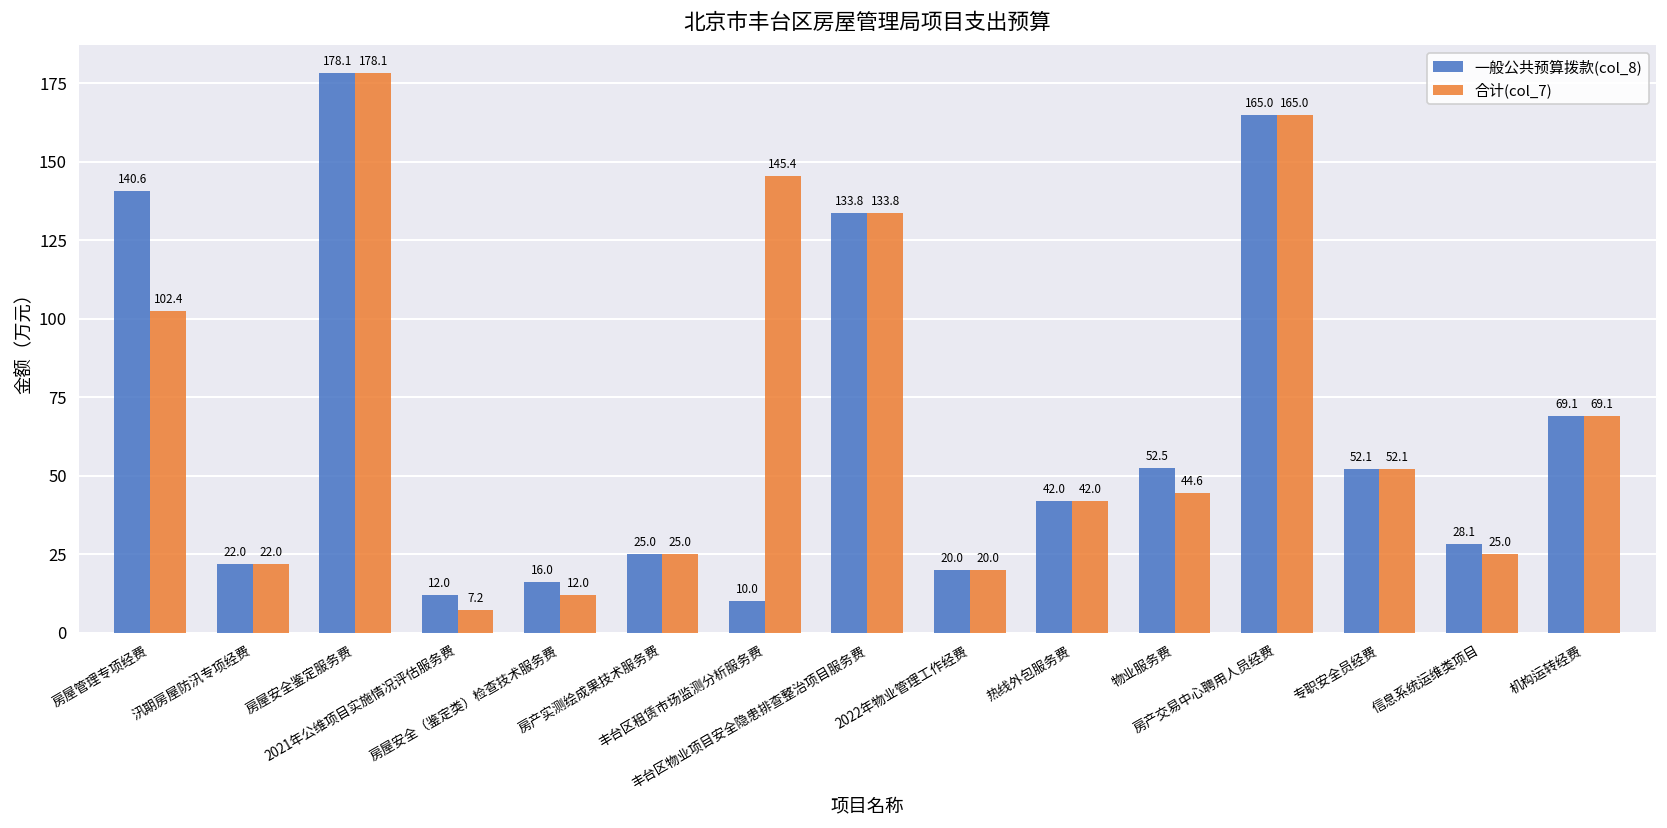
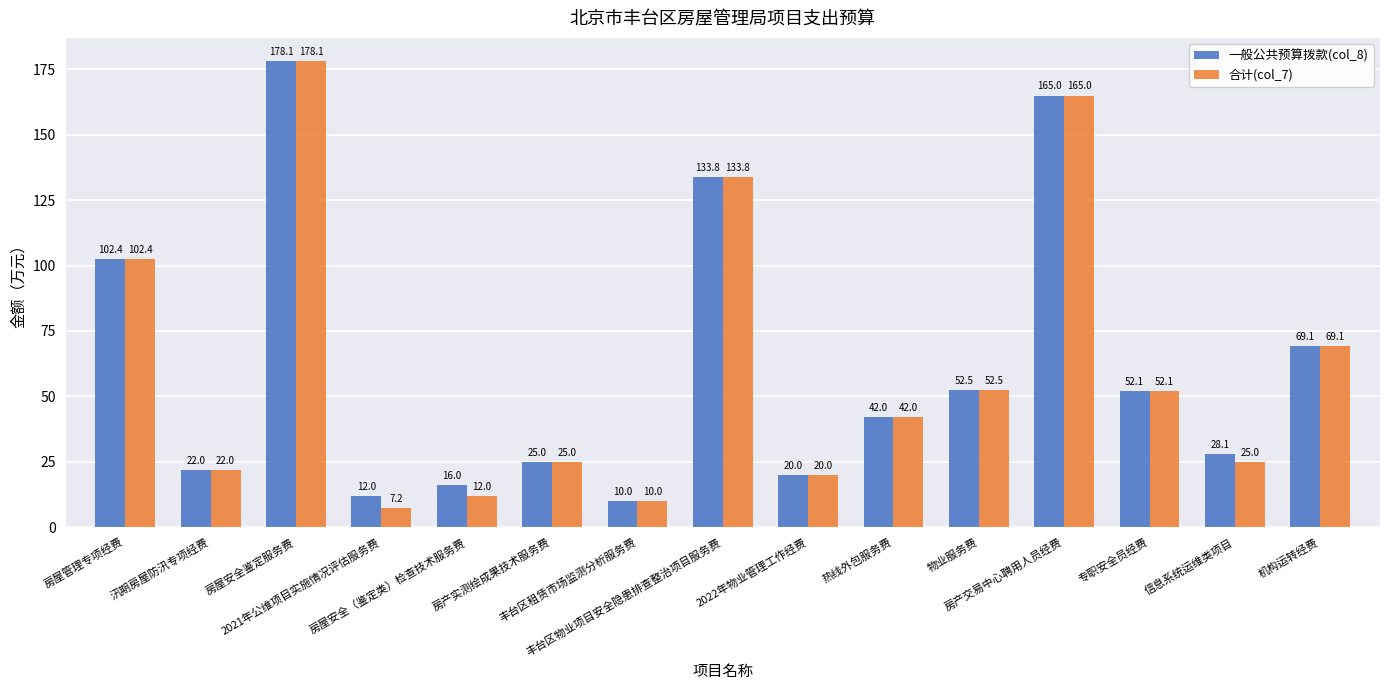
  {
    "一般公共预算拨款(col_8)": {
-     "房屋管理专项经费": 140.6,
+     "房屋管理专项经费": 102.4,
      "汛期房屋防汛专项经费": 22.0,
      "房屋安全鉴定服务费": 178.1,
      "2021年公维项目实施情况评估服务费": 12.0,
      "房屋安全（鉴定类）检查技术服务费": 16.0,
      "房产实测绘成果技术服务费": 25.0,
      "丰台区租赁市场监测分析服务费": 10.0,
      "丰台区物业项目安全隐患排查整治项目服务费": 133.8,
      "2022年物业管理工作经费": 20.0,
      "热线外包服务费": 42.0,
      "物业服务费": 52.5,
      "房产交易中心聘用人员经费": 165.0,
      "专职安全员经费": 52.1,
      "信息系统运维类项目": 28.1,
      "机构运转经费": 69.1
    },
    "合计(col_7)": {
      "房屋管理专项经费": 102.4,
      "汛期房屋防汛专项经费": 22.0,
      "房屋安全鉴定服务费": 178.1,
      "2021年公维项目实施情况评估服务费": 7.2,
      "房屋安全（鉴定类）检查技术服务费": 12.0,
      "房产实测绘成果技术服务费": 25.0,
-     "丰台区租赁市场监测分析服务费": 145.4,
+     "丰台区租赁市场监测分析服务费": 10.0,
      "丰台区物业项目安全隐患排查整治项目服务费": 133.8,
      "2022年物业管理工作经费": 20.0,
      "热线外包服务费": 42.0,
-     "物业服务费": 44.6,
+     "物业服务费": 52.5,
      "房产交易中心聘用人员经费": 165.0,
      "专职安全员经费": 52.1,
      "信息系统运维类项目": 25.0,
      "机构运转经费": 69.1
    }
  }
